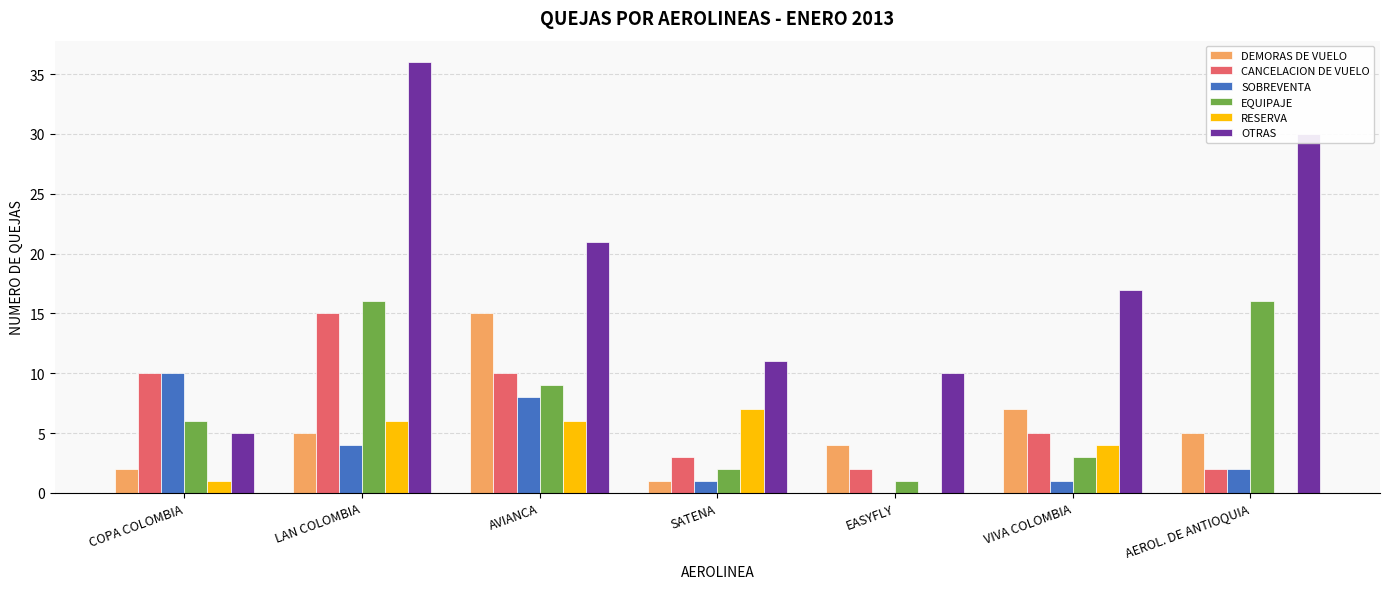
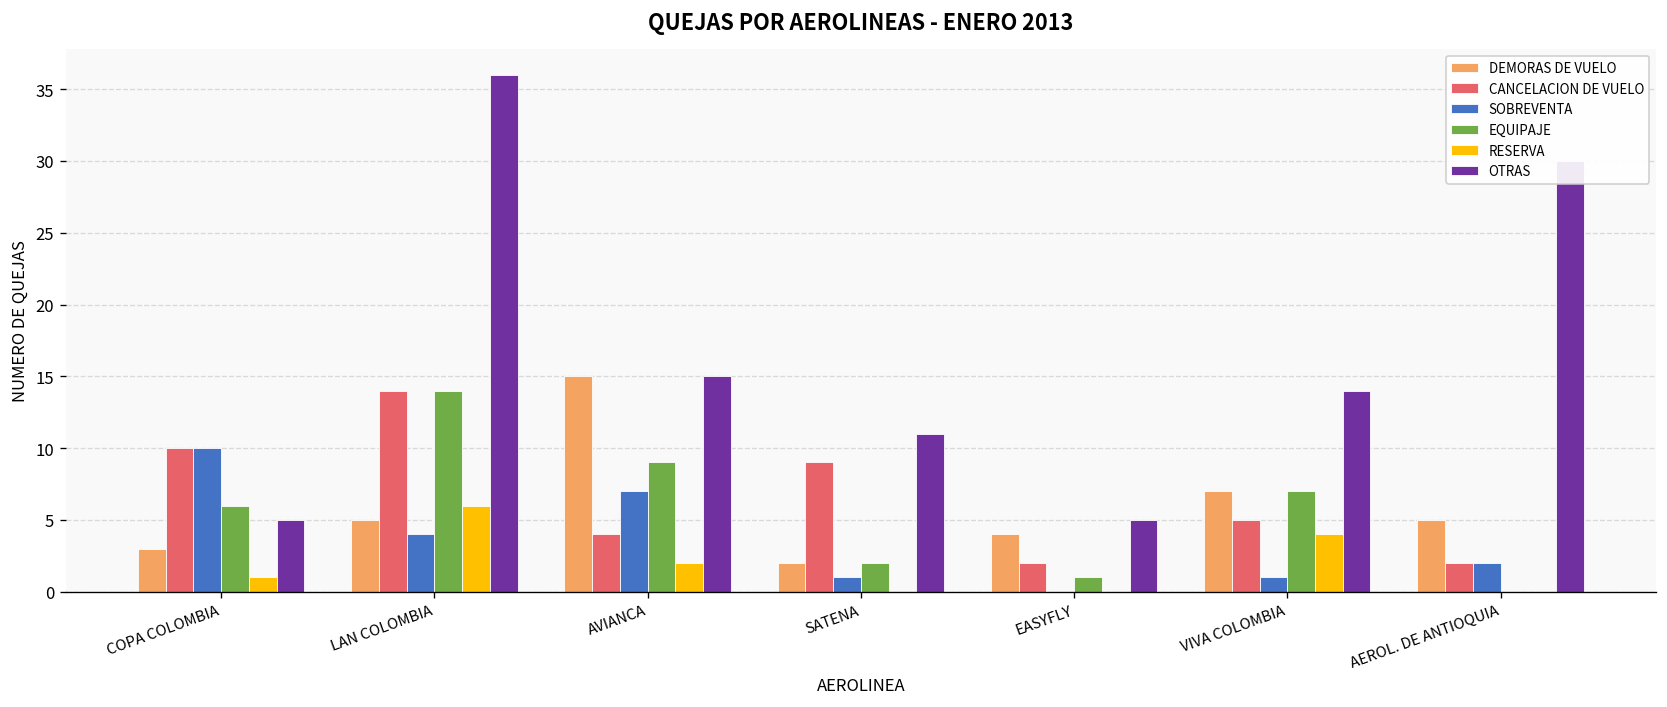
  {
    "DEMORAS DE VUELO": {
-     "COPA COLOMBIA": 2,
+     "COPA COLOMBIA": 3,
      "LAN COLOMBIA": 5,
      "AVIANCA": 15,
-     "SATENA": 1,
+     "SATENA": 2,
      "EASYFLY": 4,
      "VIVA COLOMBIA": 7,
      "AEROL. DE ANTIOQUIA": 5
    },
    "CANCELACION DE VUELO": {
      "COPA COLOMBIA": 10,
-     "LAN COLOMBIA": 15,
-     "AVIANCA": 10,
-     "SATENA": 3,
+     "LAN COLOMBIA": 14,
+     "AVIANCA": 4,
+     "SATENA": 9,
      "EASYFLY": 2,
      "VIVA COLOMBIA": 5,
      "AEROL. DE ANTIOQUIA": 2
    },
    "SOBREVENTA": {
      "COPA COLOMBIA": 10,
      "LAN COLOMBIA": 4,
-     "AVIANCA": 8,
+     "AVIANCA": 7,
      "SATENA": 1,
      "EASYFLY": 0,
      "VIVA COLOMBIA": 1,
      "AEROL. DE ANTIOQUIA": 2
    },
    "EQUIPAJE": {
      "COPA COLOMBIA": 6,
-     "LAN COLOMBIA": 16,
+     "LAN COLOMBIA": 14,
      "AVIANCA": 9,
      "SATENA": 2,
      "EASYFLY": 1,
-     "VIVA COLOMBIA": 3,
-     "AEROL. DE ANTIOQUIA": 16
+     "VIVA COLOMBIA": 7,
+     "AEROL. DE ANTIOQUIA": 0
    },
    "RESERVA": {
      "COPA COLOMBIA": 1,
      "LAN COLOMBIA": 6,
-     "AVIANCA": 6,
-     "SATENA": 7,
+     "AVIANCA": 2,
+     "SATENA": 0,
      "EASYFLY": 0,
      "VIVA COLOMBIA": 4,
      "AEROL. DE ANTIOQUIA": 0
    },
    "OTRAS": {
      "COPA COLOMBIA": 5,
      "LAN COLOMBIA": 36,
-     "AVIANCA": 21,
+     "AVIANCA": 15,
      "SATENA": 11,
-     "EASYFLY": 10,
-     "VIVA COLOMBIA": 17
+     "EASYFLY": 5,
+     "VIVA COLOMBIA": 14
    }
  }
